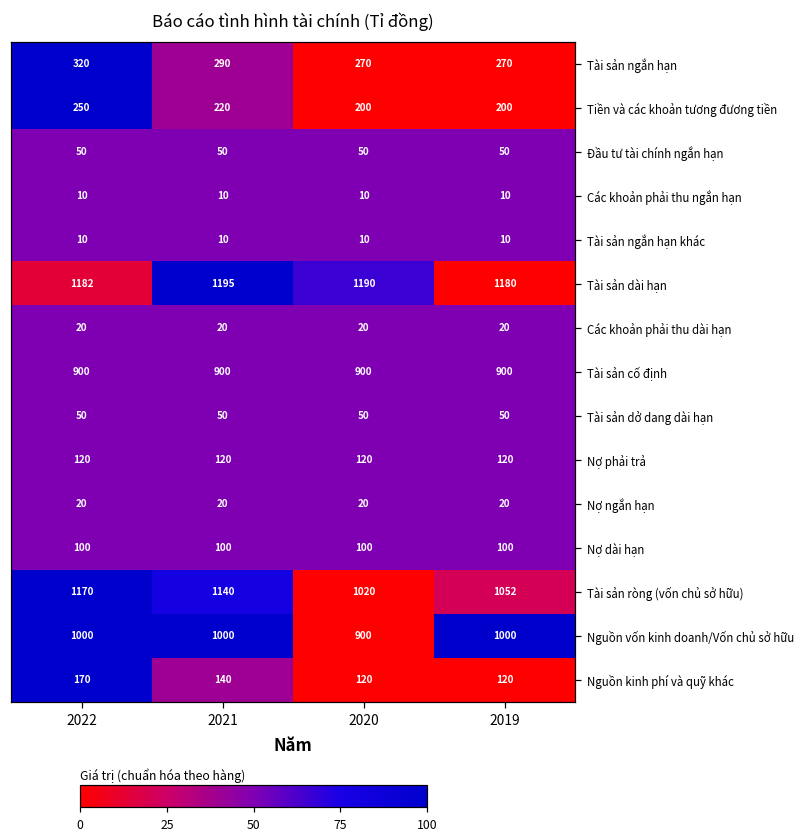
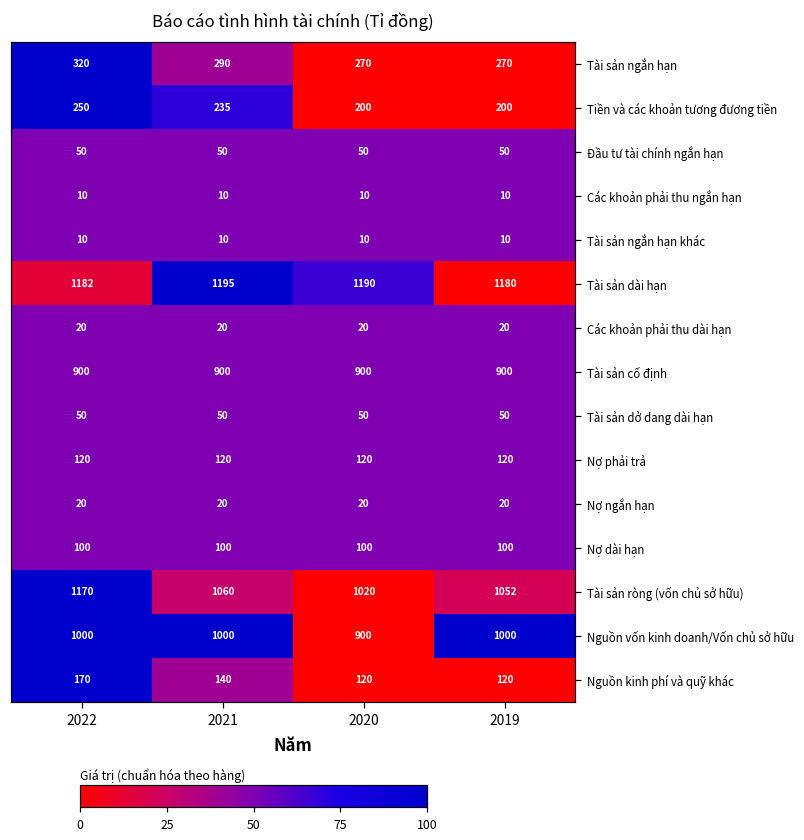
  {
    "Tài sản ngắn hạn": {
      "2022": 320,
      "2021": 290,
      "2020": 270,
      "2019": 270
    },
    "Tiền và các khoản tương đương tiền": {
      "2022": 250,
-     "2021": 220,
+     "2021": 235,
      "2020": 200,
      "2019": 200
    },
    "Đầu tư tài chính ngắn hạn": {
      "2022": 50,
      "2021": 50,
      "2020": 50,
      "2019": 50
    },
    "Các khoản phải thu ngắn hạn": {
      "2022": 10,
      "2021": 10,
      "2020": 10,
      "2019": 10
    },
    "Tài sản ngắn hạn khác": {
      "2022": 10,
      "2021": 10,
      "2020": 10,
      "2019": 10
    },
    "Tài sản dài hạn": {
      "2022": 1182,
      "2021": 1195,
      "2020": 1190,
      "2019": 1180
    },
    "Các khoản phải thu dài hạn": {
      "2022": 20,
      "2021": 20,
      "2020": 20,
      "2019": 20
    },
    "Tài sản cố định": {
      "2022": 900,
      "2021": 900,
      "2020": 900,
      "2019": 900
    },
    "Tài sản dở dang dài hạn": {
      "2022": 50,
      "2021": 50,
      "2020": 50,
      "2019": 50
    },
    "Nợ phải trả": {
      "2022": 120,
      "2021": 120,
      "2020": 120,
      "2019": 120
    },
    "Nợ ngắn hạn": {
      "2022": 20,
      "2021": 20,
      "2020": 20,
      "2019": 20
    },
    "Nợ dài hạn": {
      "2022": 100,
      "2021": 100,
      "2020": 100,
      "2019": 100
    },
    "Tài sản ròng (vốn chủ sở hữu)": {
      "2022": 1170,
-     "2021": 1140,
+     "2021": 1060,
      "2020": 1020,
      "2019": 1052
    },
    "Nguồn vốn kinh doanh/Vốn chủ sở hữu": {
      "2022": 1000,
      "2021": 1000,
      "2020": 900,
      "2019": 1000
    },
    "Nguồn kinh phí và quỹ khác": {
      "2022": 170,
      "2021": 140,
      "2020": 120,
      "2019": 120
    }
  }
